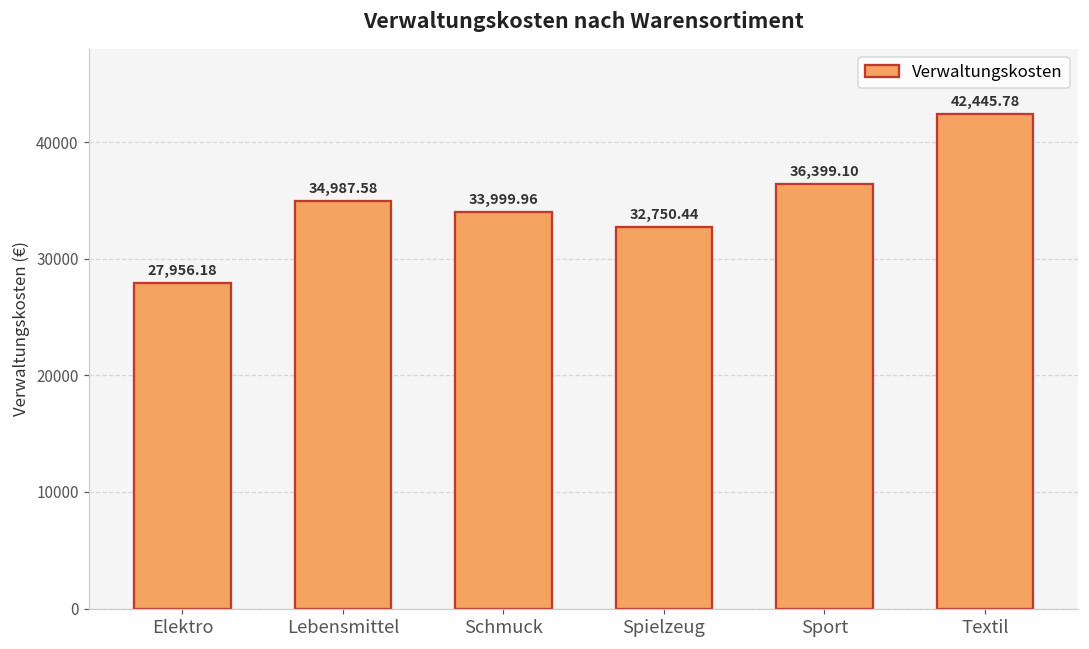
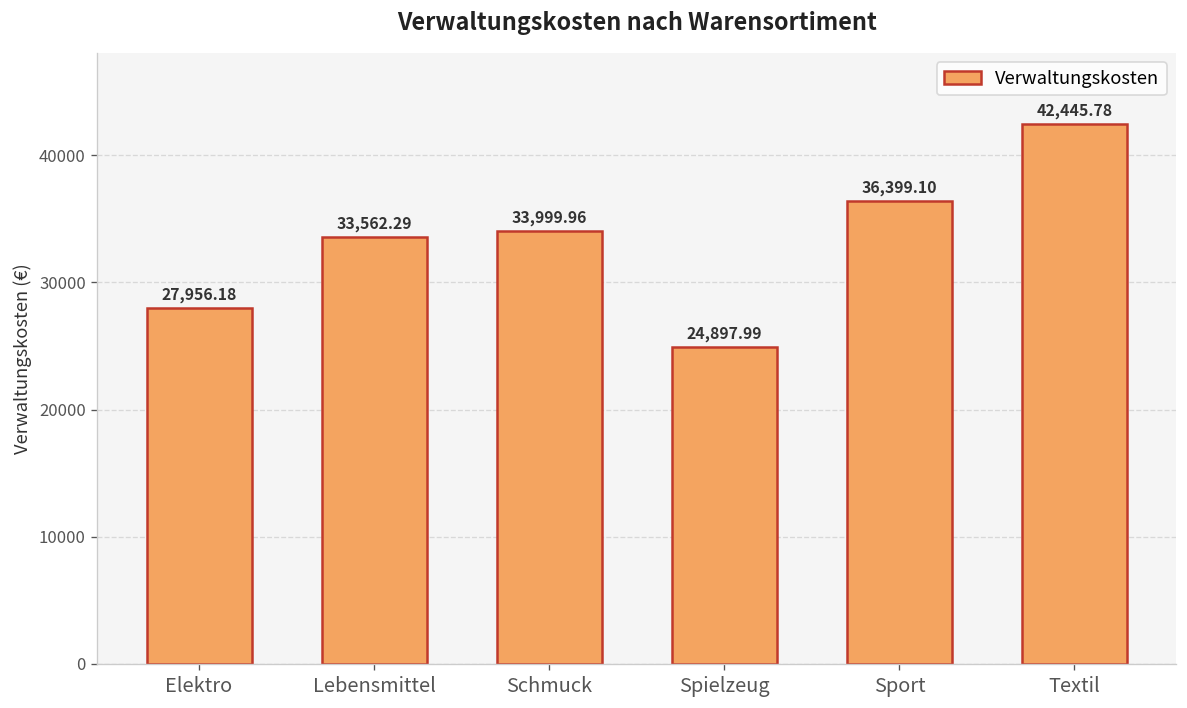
  {
    "Elektro": "27,956.18",
-   "Lebensmittel": "34,987.58",
+   "Lebensmittel": "33,562.29",
    "Schmuck": "33,999.96",
-   "Spielzeug": "32,750.44",
+   "Spielzeug": "24,897.99",
    "Sport": "36,399.10",
    "Textil": "42,445.78"
  }
